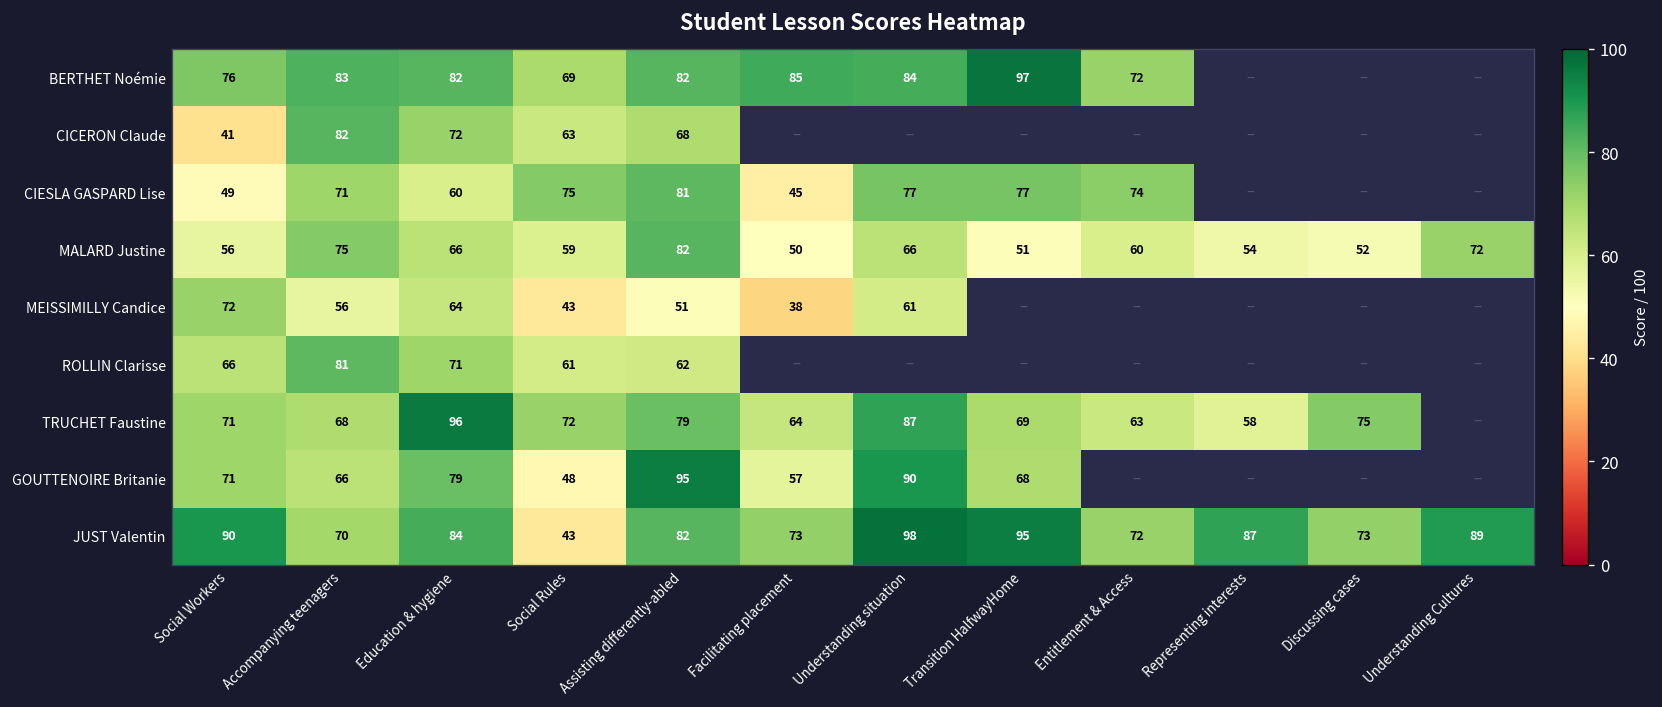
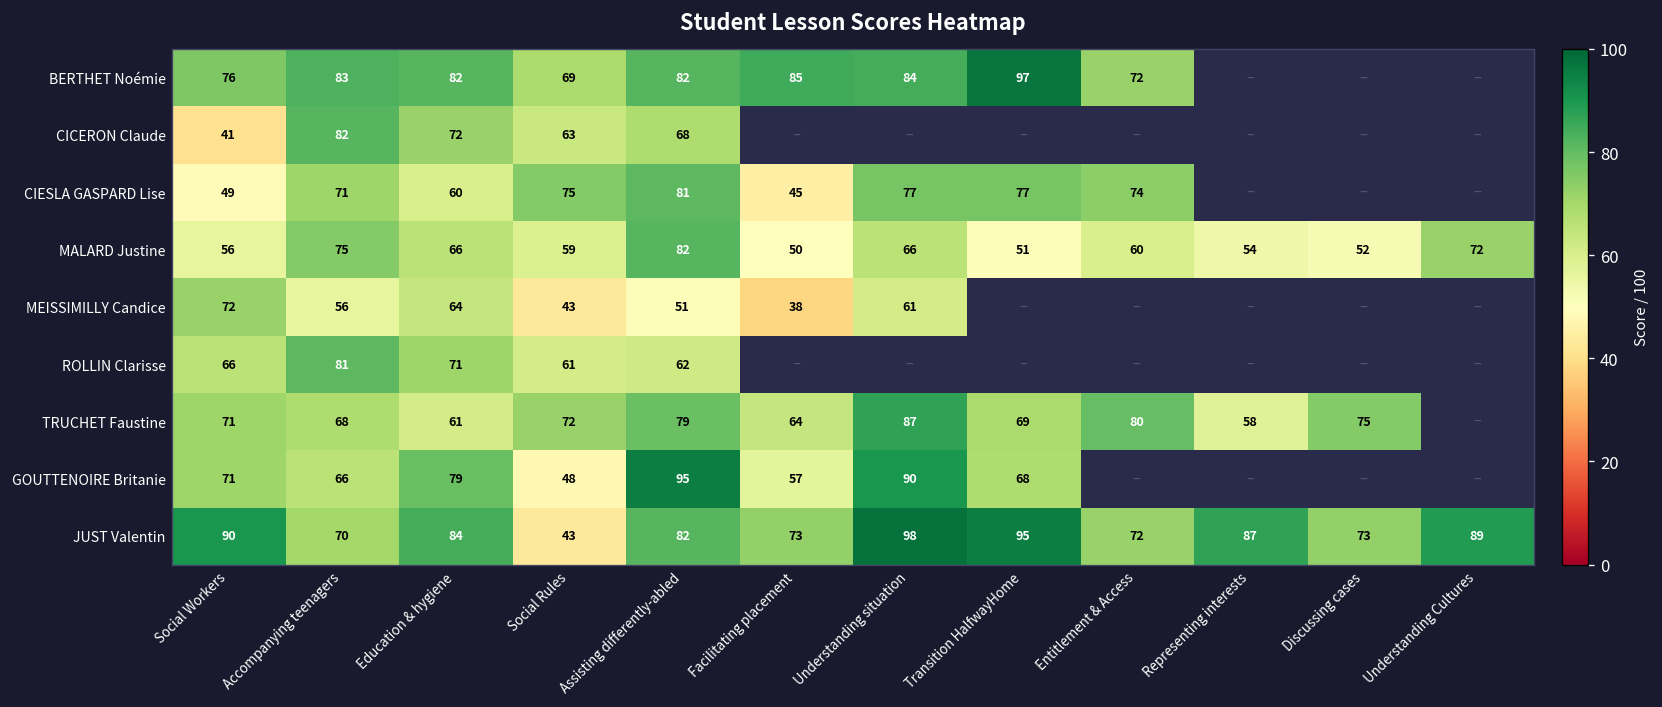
  {
    "BERTHET Noémie": {
      "Social Workers": 76,
      "Accompanying teenagers": 83,
      "Education & hygiene": 82,
      "Social Rules": 69,
      "Assisting differently-abled": 82,
      "Facilitating placement": 85,
      "Understanding situation": 84,
      "Transition HalfwayHome": 97,
      "Entitlement & Access": 72
    },
    "CICERON Claude": {
      "Social Workers": 41,
      "Accompanying teenagers": 82,
      "Education & hygiene": 72,
      "Social Rules": 63,
      "Assisting differently-abled": 68
    },
    "CIESLA GASPARD Lise": {
      "Social Workers": 49,
      "Accompanying teenagers": 71,
      "Education & hygiene": 60,
      "Social Rules": 75,
      "Assisting differently-abled": 81,
      "Facilitating placement": 45,
      "Understanding situation": 77,
      "Transition HalfwayHome": 77,
      "Entitlement & Access": 74
    },
    "MALARD Justine": {
      "Social Workers": 56,
      "Accompanying teenagers": 75,
      "Education & hygiene": 66,
      "Social Rules": 59,
      "Assisting differently-abled": 82,
      "Facilitating placement": 50,
      "Understanding situation": 66,
      "Transition HalfwayHome": 51,
      "Entitlement & Access": 60,
      "Representing interests": 54,
      "Discussing cases": 52,
      "Understanding Cultures": 72
    },
    "MEISSIMILLY Candice": {
      "Social Workers": 72,
      "Accompanying teenagers": 56,
      "Education & hygiene": 64,
      "Social Rules": 43,
      "Assisting differently-abled": 51,
      "Facilitating placement": 38,
      "Understanding situation": 61
    },
    "ROLLIN Clarisse": {
      "Social Workers": 66,
      "Accompanying teenagers": 81,
      "Education & hygiene": 71,
      "Social Rules": 61,
      "Assisting differently-abled": 62
    },
    "TRUCHET Faustine": {
      "Social Workers": 71,
      "Accompanying teenagers": 68,
-     "Education & hygiene": 96,
+     "Education & hygiene": 61,
      "Social Rules": 72,
      "Assisting differently-abled": 79,
      "Facilitating placement": 64,
      "Understanding situation": 87,
      "Transition HalfwayHome": 69,
-     "Entitlement & Access": 63,
+     "Entitlement & Access": 80,
      "Representing interests": 58,
      "Discussing cases": 75
    },
    "GOUTTENOIRE Britanie": {
      "Social Workers": 71,
      "Accompanying teenagers": 66,
      "Education & hygiene": 79,
      "Social Rules": 48,
      "Assisting differently-abled": 95,
      "Facilitating placement": 57,
      "Understanding situation": 90,
      "Transition HalfwayHome": 68
    },
    "JUST Valentin": {
      "Social Workers": 90,
      "Accompanying teenagers": 70,
      "Education & hygiene": 84,
      "Social Rules": 43,
      "Assisting differently-abled": 82,
      "Facilitating placement": 73,
      "Understanding situation": 98,
      "Transition HalfwayHome": 95,
      "Entitlement & Access": 72,
      "Representing interests": 87,
      "Discussing cases": 73,
      "Understanding Cultures": 89
    }
  }
